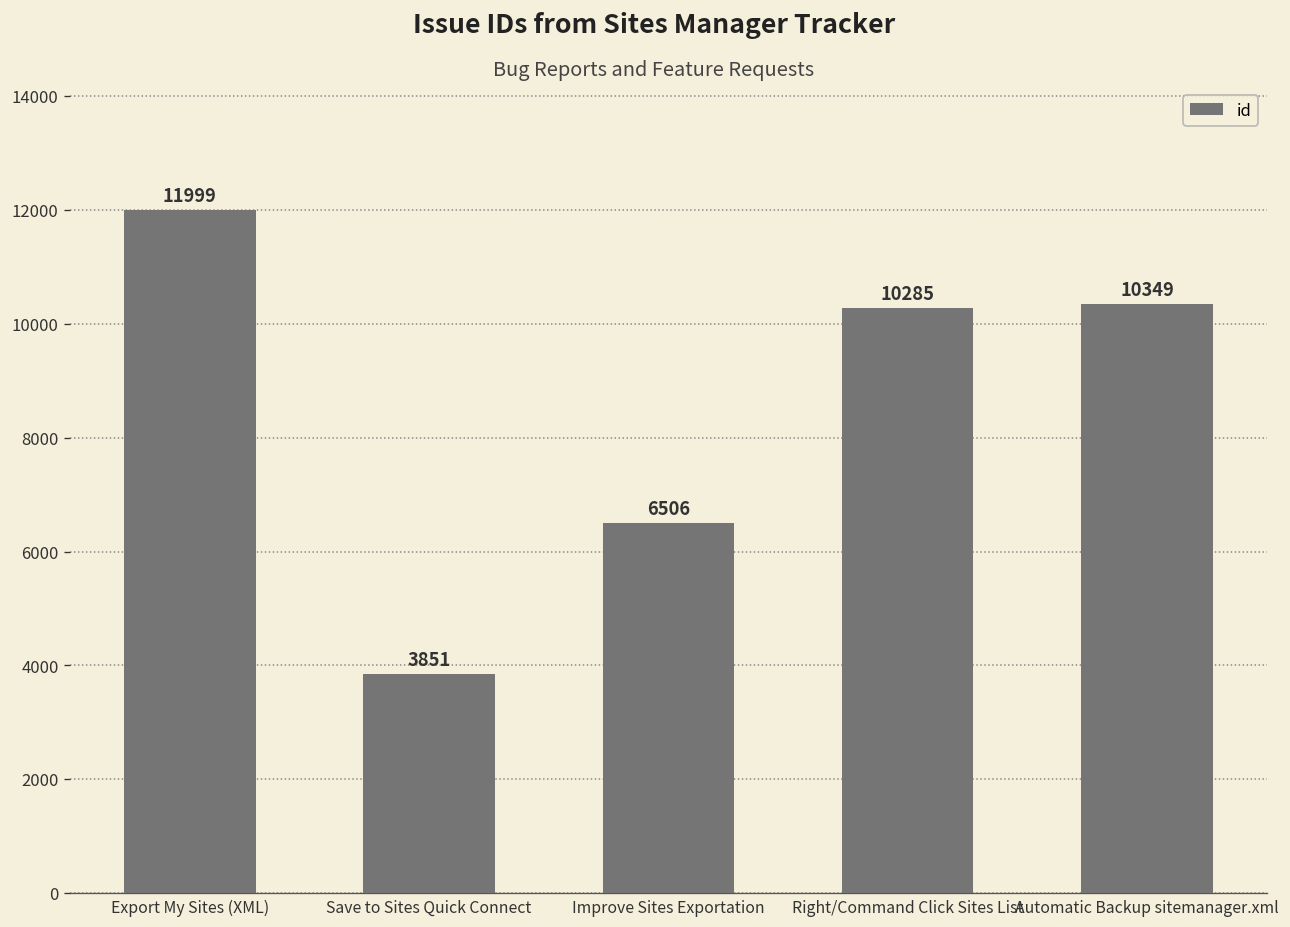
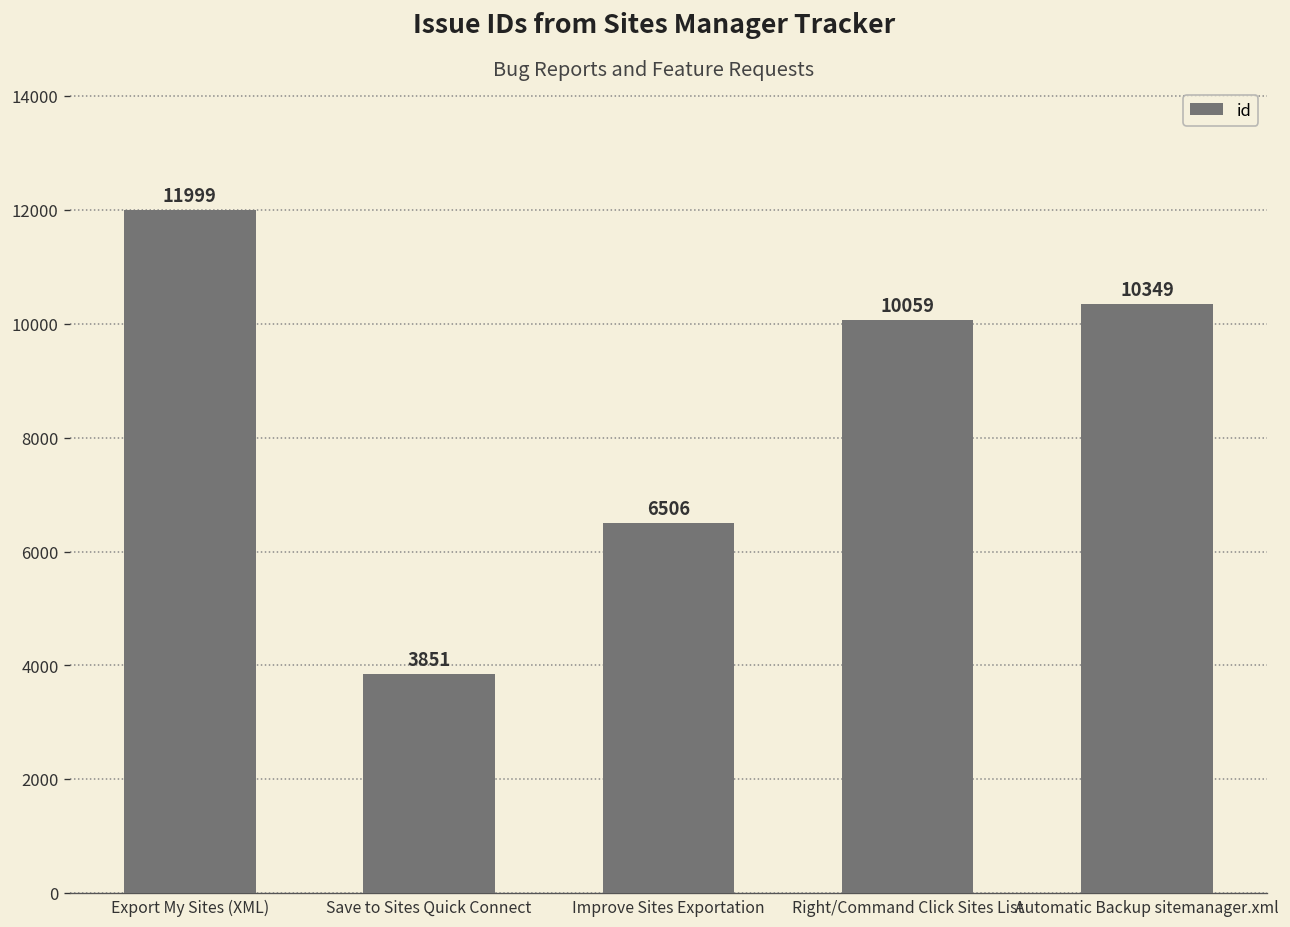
  {
    "Export My Sites (XML)": 11999,
    "Save to Sites Quick Connect": 3851,
    "Improve Sites Exportation": 6506,
-   "Right/Command Click Sites List": 10285,
+   "Right/Command Click Sites List": 10059,
    "Automatic Backup sitemanager.xml": 10349
  }
